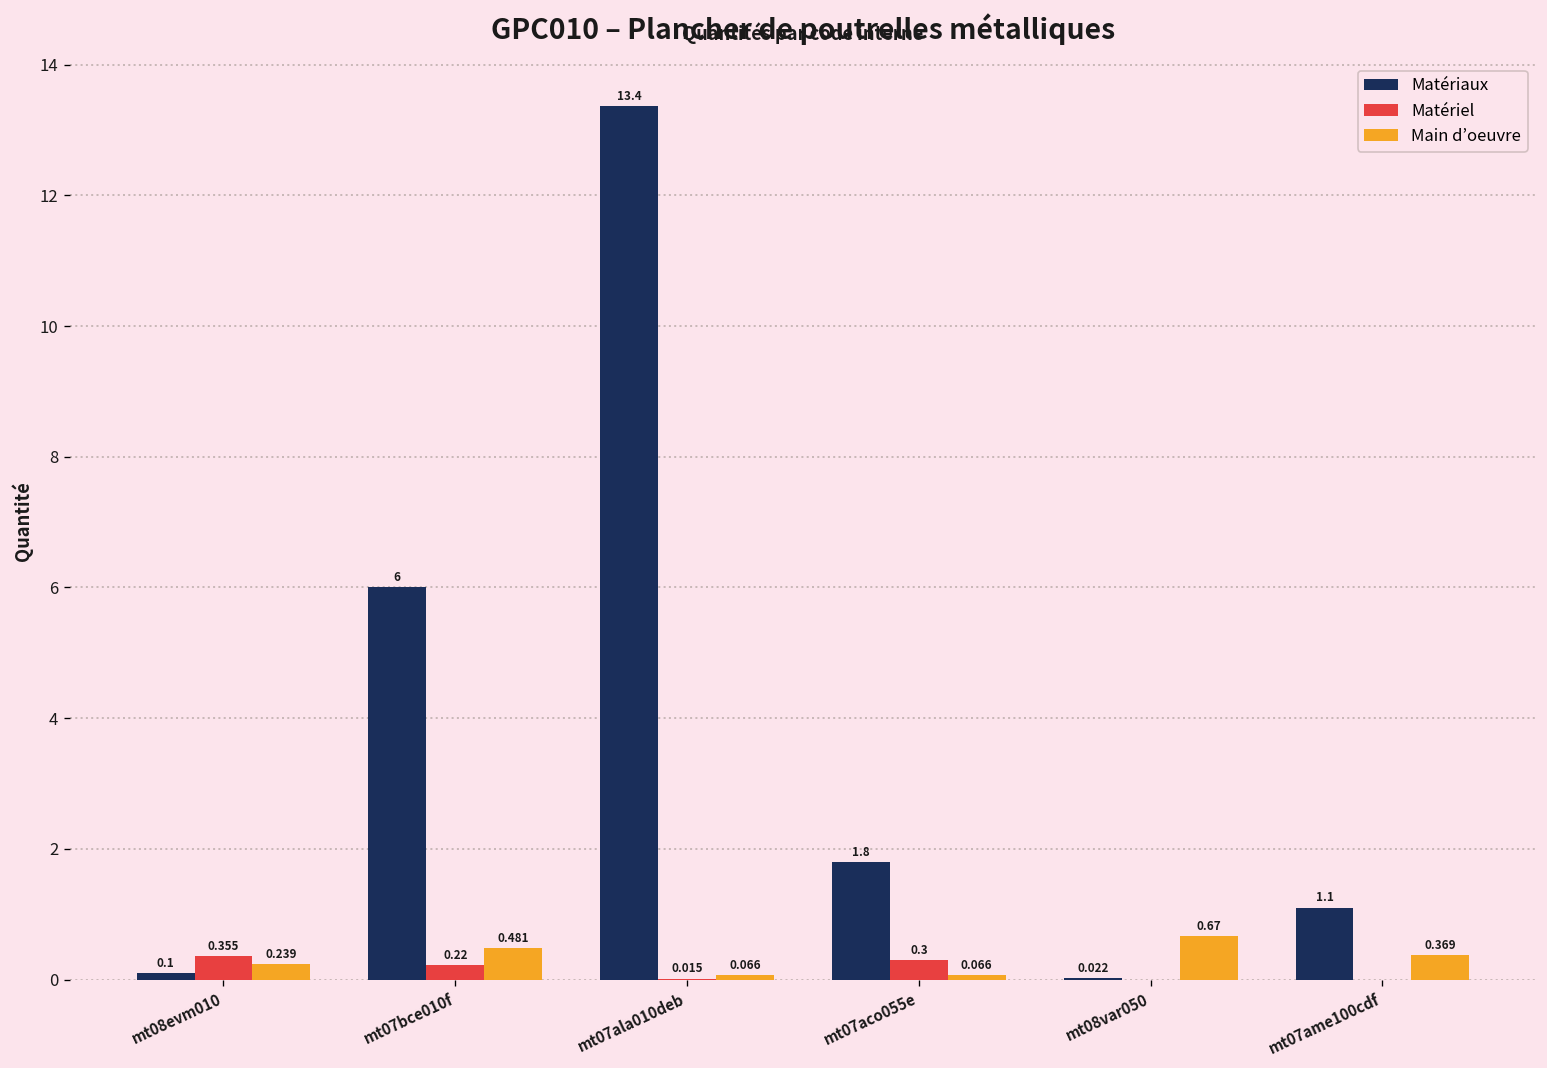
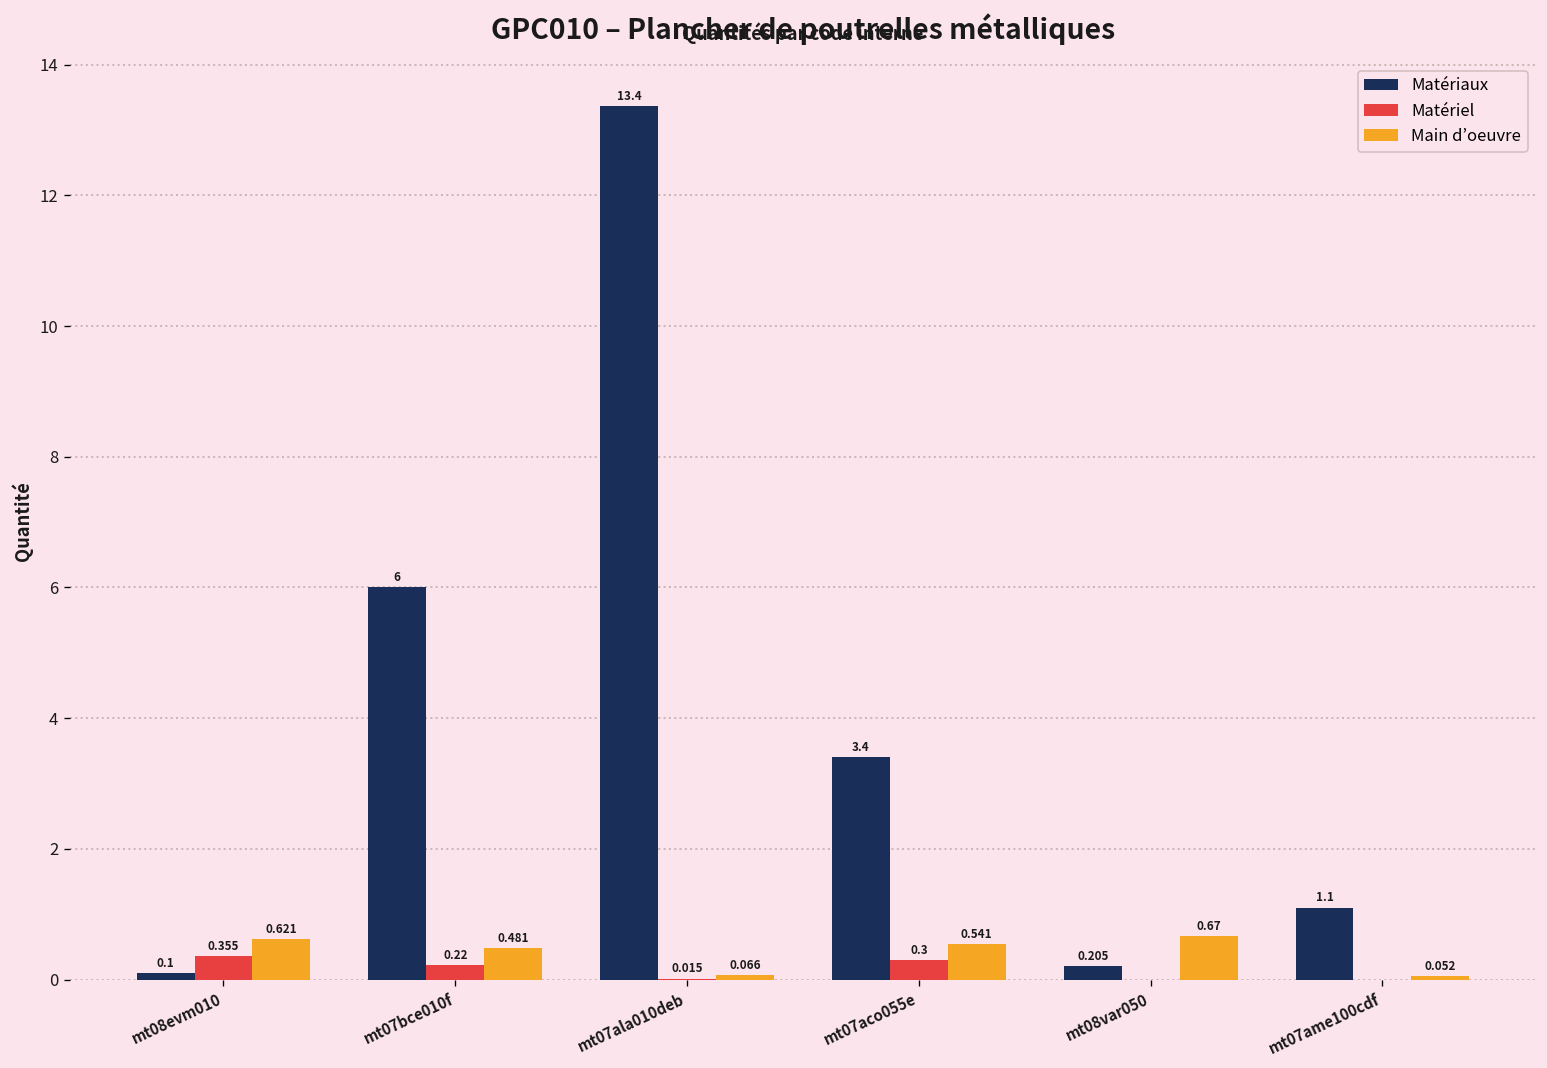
  {
    "Matériaux": {
      "mt08evm010": 0.1,
      "mt07bce010f": 6,
      "mt07ala010deb": 13.4,
-     "mt07aco055e": 1.8,
-     "mt08var050": 0.022,
+     "mt07aco055e": 3.4,
+     "mt08var050": 0.205,
      "mt07ame100cdf": 1.1
    },
    "Matériel": {
      "mt08evm010": 0.355,
      "mt07bce010f": 0.22,
      "mt07ala010deb": 0.015,
      "mt07aco055e": 0.3
    },
    "Main d’oeuvre": {
-     "mt08evm010": 0.239,
+     "mt08evm010": 0.621,
      "mt07bce010f": 0.481,
      "mt07ala010deb": 0.066,
-     "mt07aco055e": 0.066,
+     "mt07aco055e": 0.541,
      "mt08var050": 0.67,
-     "mt07ame100cdf": 0.369
+     "mt07ame100cdf": 0.052
    }
  }
